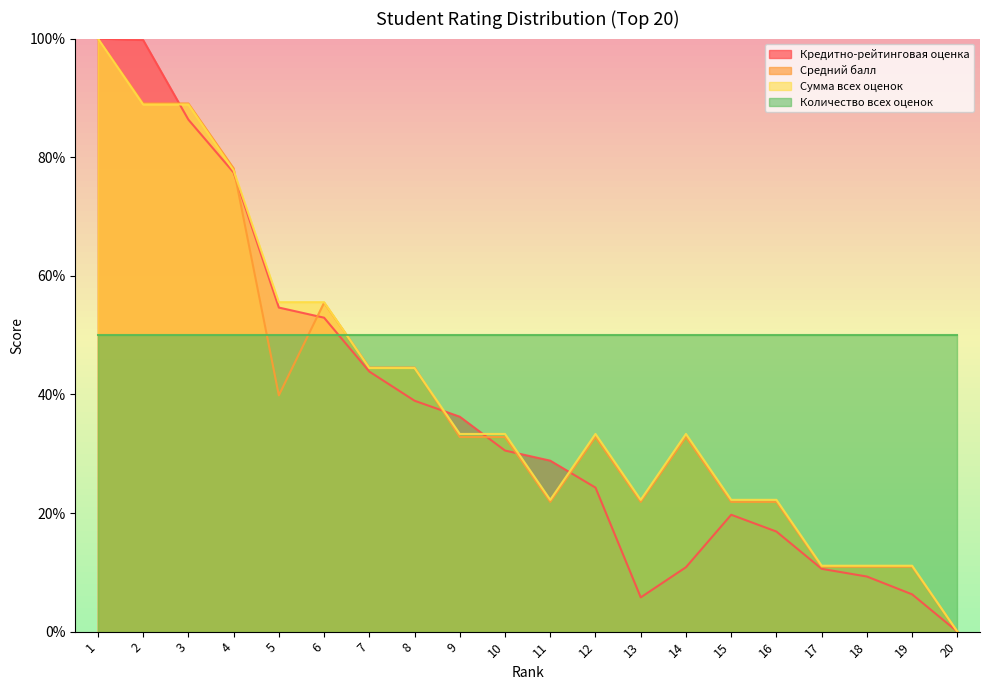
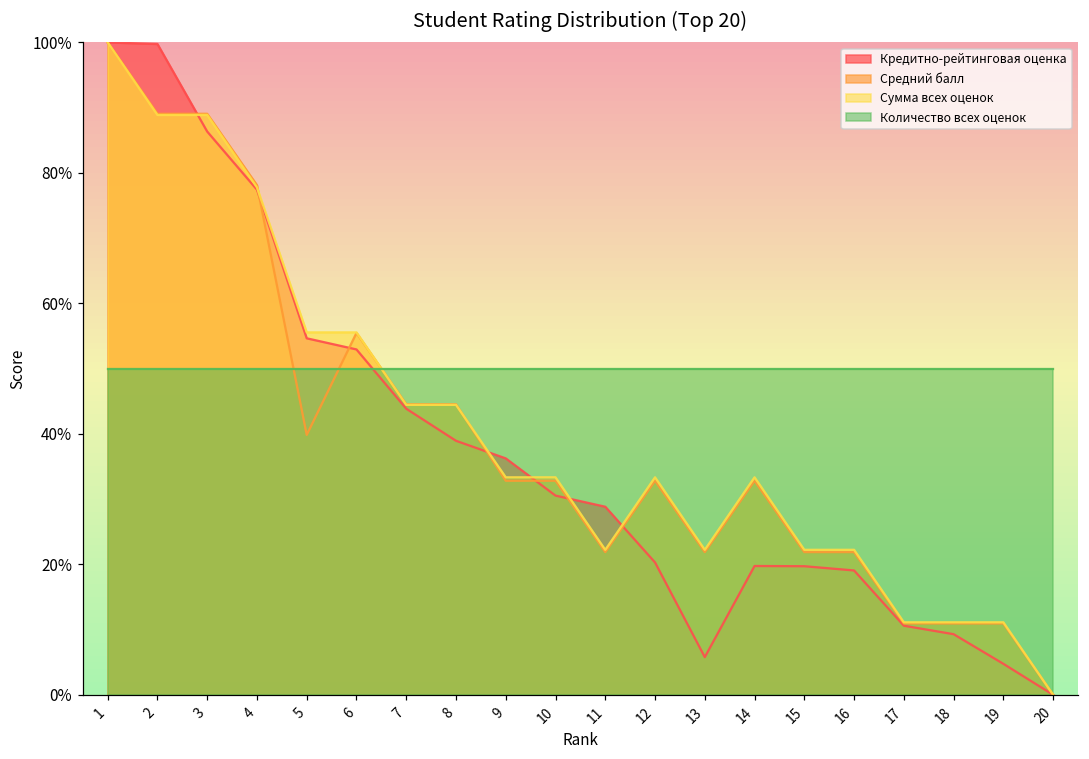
  {
    "Кредитно-рейтинговая оценка": {
      "2": "100%",
      "3": "86%",
      "5": "55%",
      "6": "53%",
      "7": "44%",
      "8": "39%",
      "9": "36%",
      "10": "31%",
      "11": "29%",
-     "12": "24%",
+     "12": "20%",
      "13": "6%",
-     "14": "11%",
+     "14": "20%",
      "15": "20%",
-     "16": "17%",
+     "16": "19%",
      "18": "9%",
-     "19": "6%"
+     "19": "5%"
    },
    "Средний балл": {
      "5": "40%",
      "9": "33%",
      "10": "33%",
      "12": "33%",
      "14": "33%"
    },
    "Сумма всех оценок": {
      "5": "56%",
      "9": "33%",
      "10": "33%",
      "12": "33%",
      "14": "33%"
    },
    "Количество всех оценок": {
      "1": "50%",
      "2": "50%",
      "3": "50%",
      "4": "50%",
      "5": "50%",
      "6": "50%",
      "7": "50%",
      "8": "50%",
      "9": "50%",
      "10": "50%",
      "11": "50%",
      "12": "50%",
      "13": "50%",
      "14": "50%",
      "15": "50%",
      "16": "50%",
      "17": "50%",
      "18": "50%",
      "19": "50%",
      "20": "50%"
    }
  }
